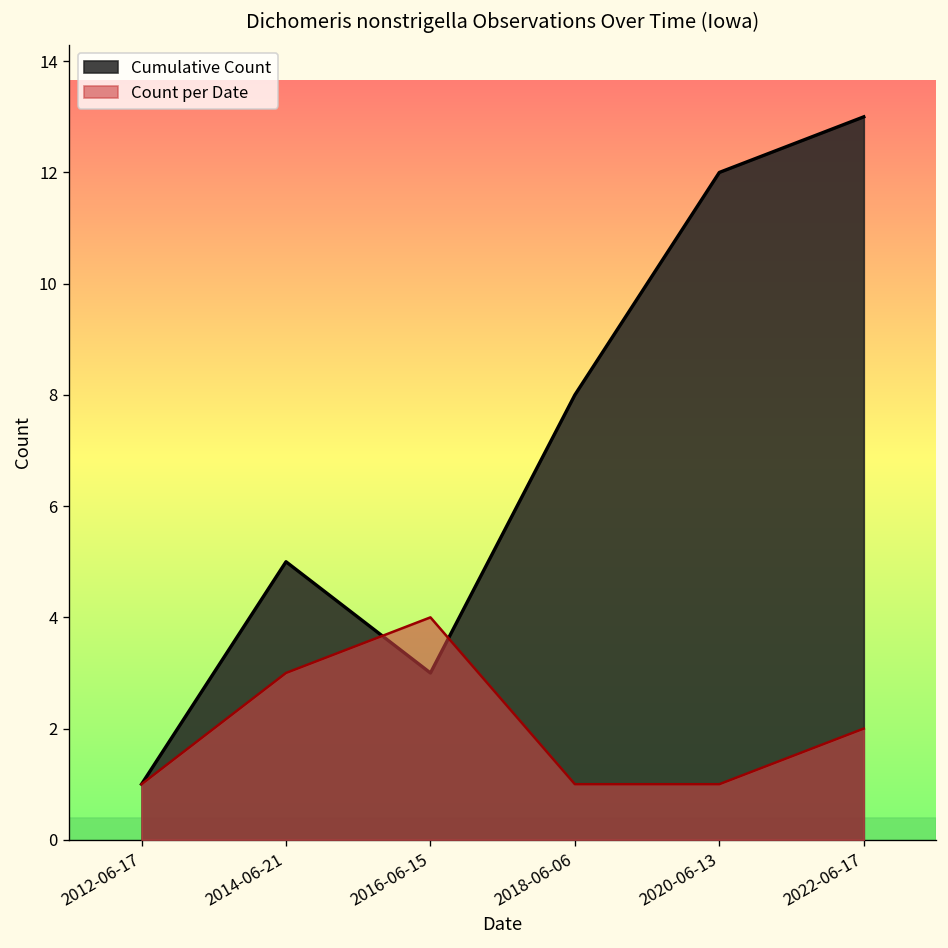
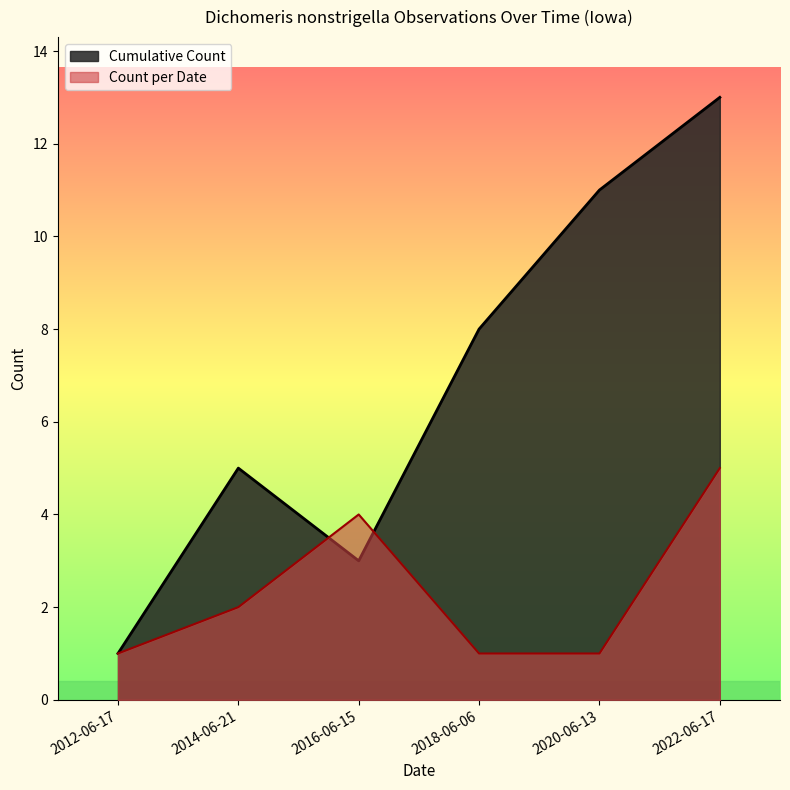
  {
    "Cumulative Count": {
      "2014-06-21": 5,
      "2016-06-15": 3,
      "2018-06-06": 8,
-     "2020-06-13": 12,
+     "2020-06-13": 11,
      "2022-06-17": 13
    },
    "Count per Date": {
-     "2014-06-21": 3,
+     "2014-06-21": 2,
      "2016-06-15": 4,
      "2018-06-06": 1,
      "2020-06-13": 1,
-     "2022-06-17": 2
+     "2022-06-17": 5
    }
  }
